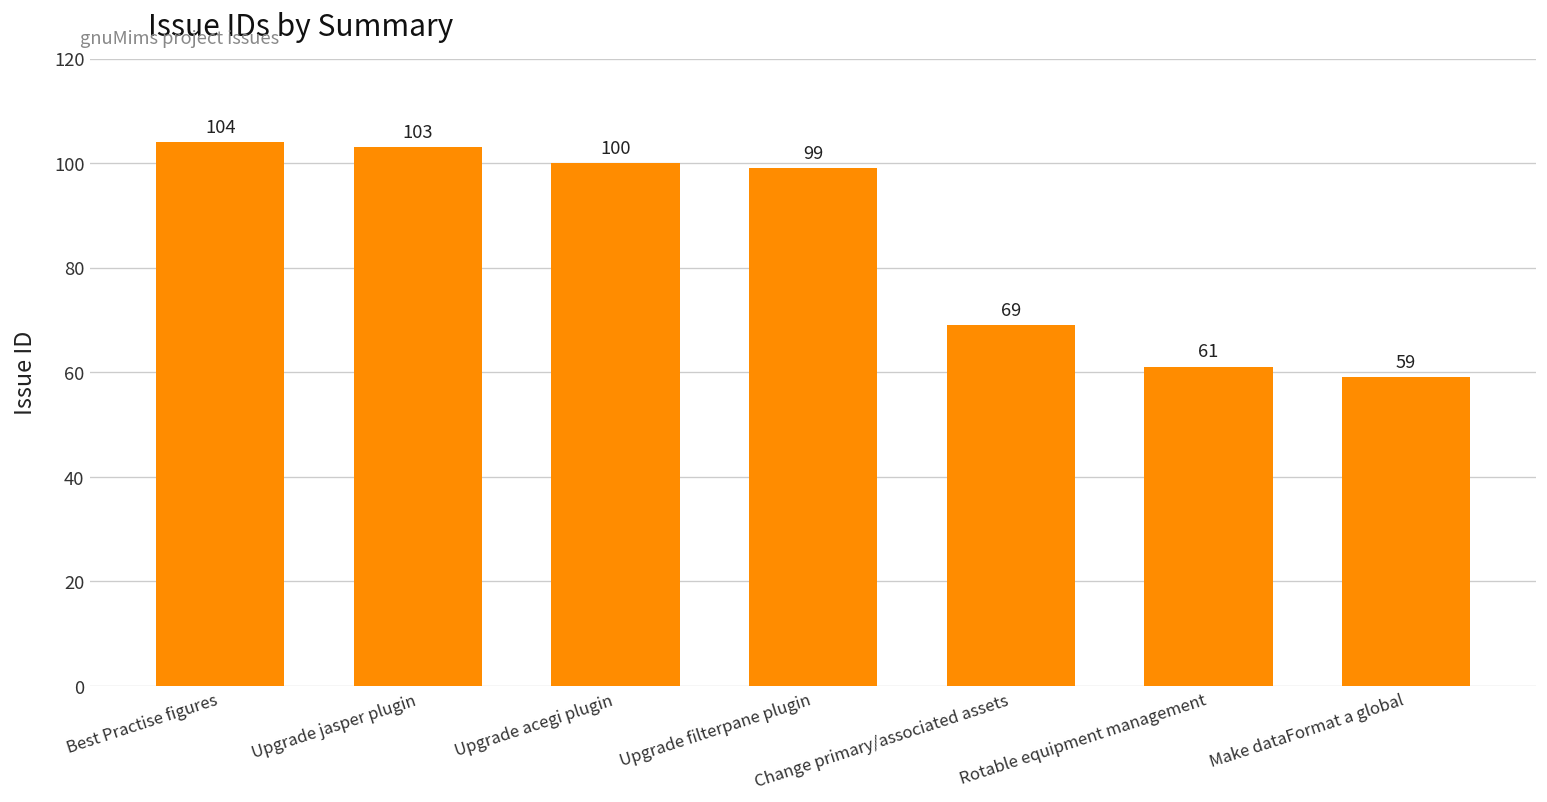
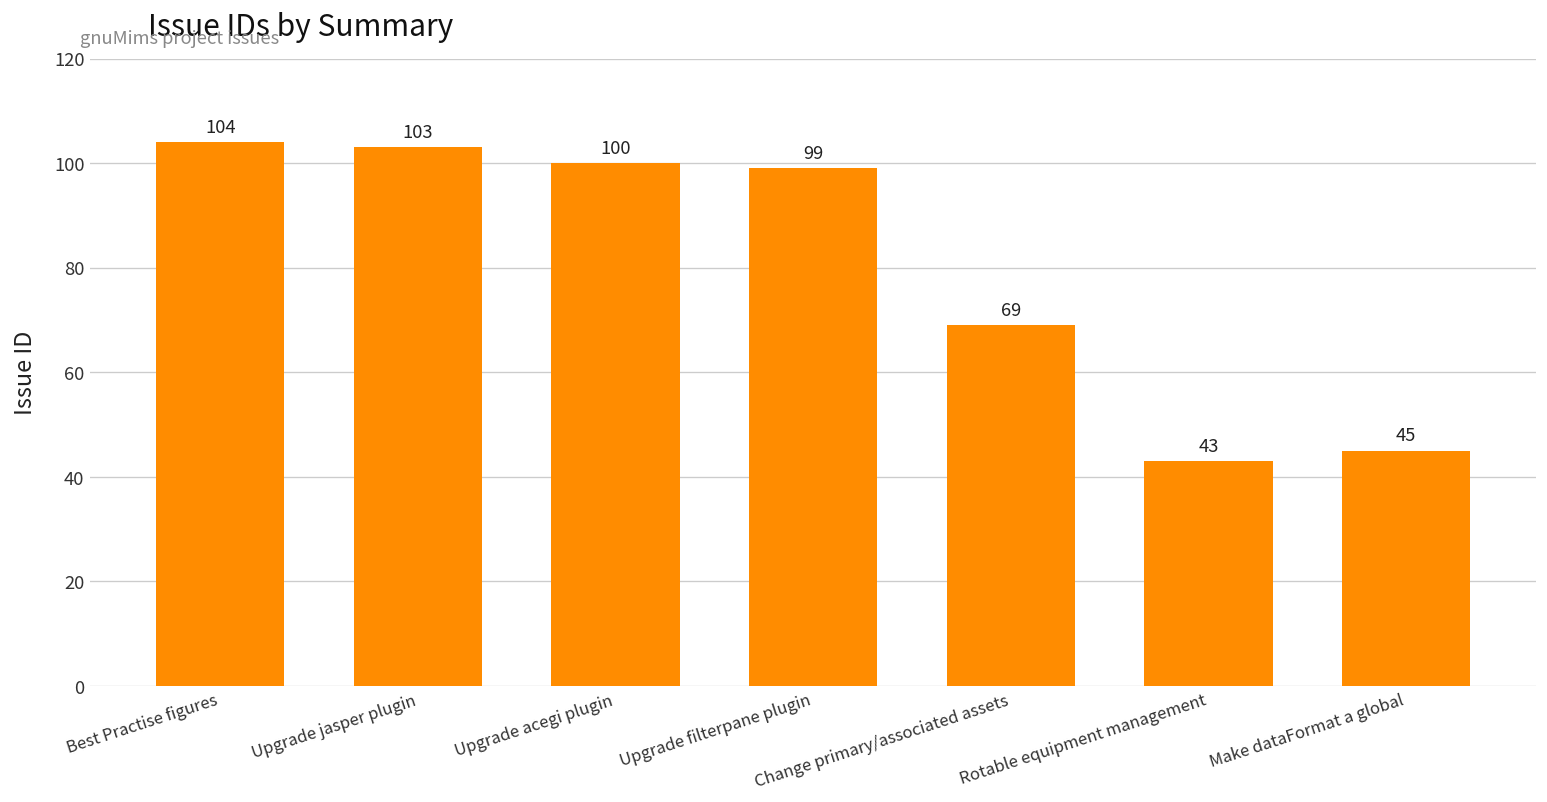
  {
    "Best Practise figures": 104,
    "Upgrade jasper plugin": 103,
    "Upgrade acegi plugin": 100,
    "Upgrade filterpane plugin": 99,
    "Change primary/associated assets": 69,
-   "Rotable equipment management": 61,
-   "Make dataFormat a global": 59
+   "Rotable equipment management": 43,
+   "Make dataFormat a global": 45
  }
